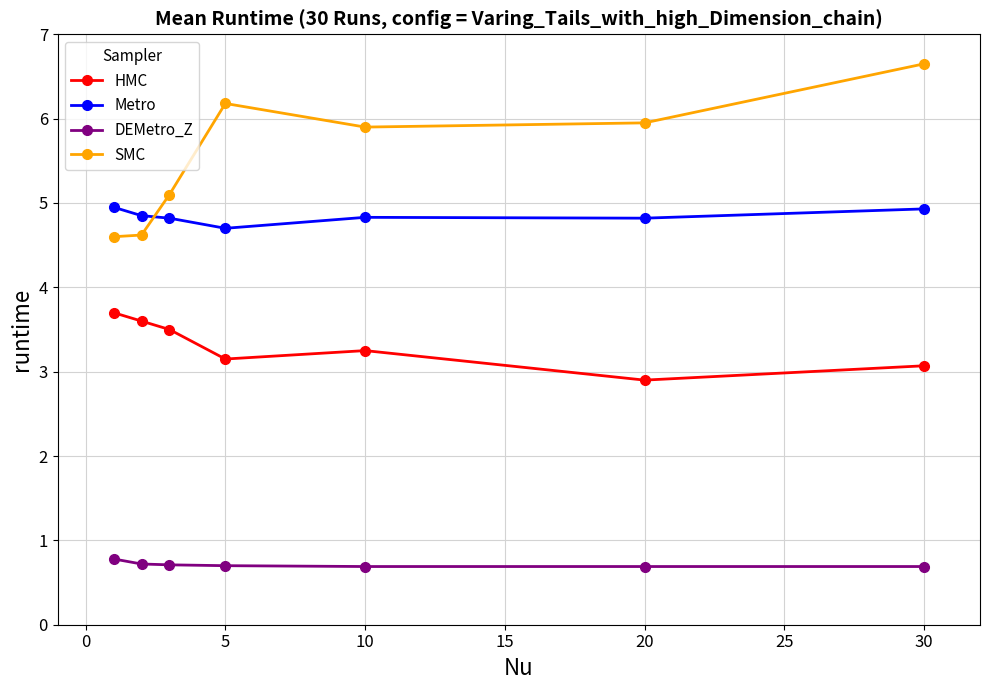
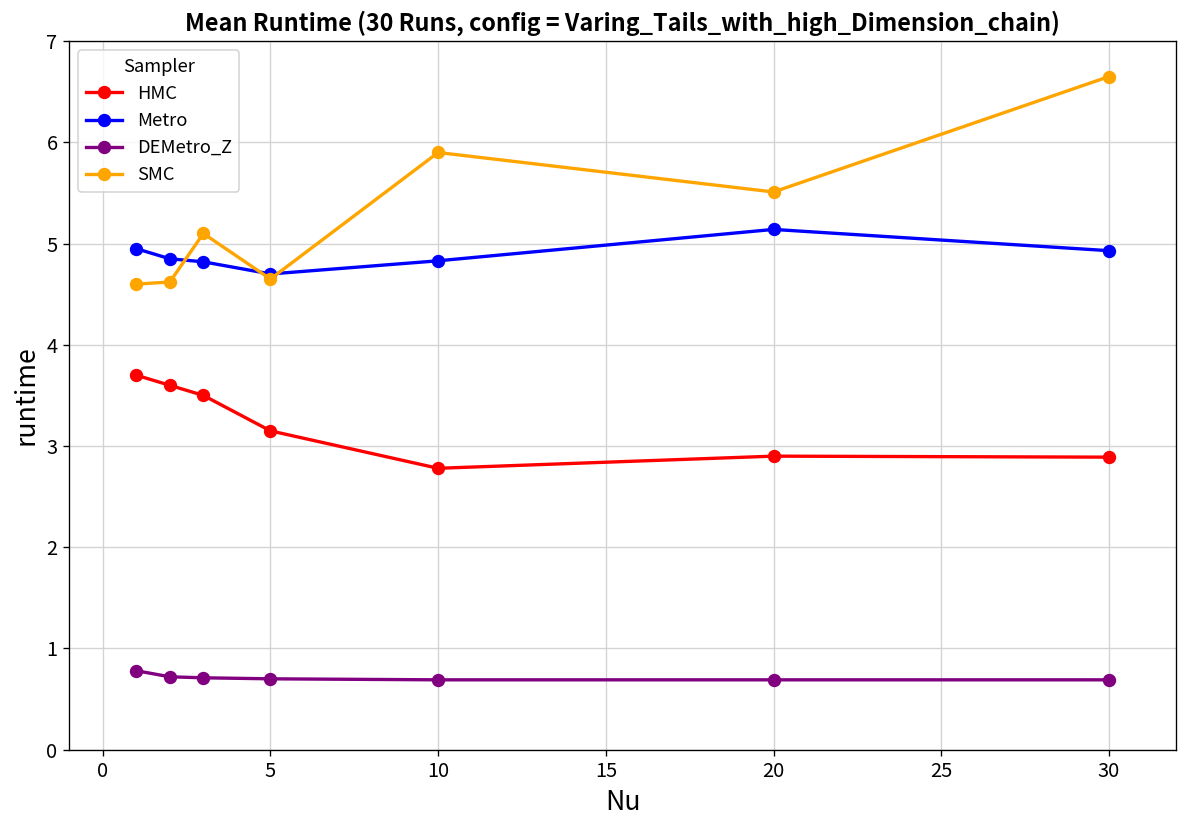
  {
    "HMC": {
      "5": 3.2,
-     "10": 3.3,
+     "10": 2.8,
      "20": 2.9,
-     "30": 3.1
+     "30": 2.9
    },
    "Metro": {
      "5": 4.7,
      "10": 4.8,
-     "20": 4.8,
+     "20": 5.1,
      "30": 4.9
    },
    "DEMetro_Z": {
      "5": 0.7,
      "10": 0.7,
      "20": 0.7,
      "30": 0.7
    },
    "SMC": {
-     "5": 6.2,
+     "5": 4.7,
      "10": 5.9,
-     "20": 6.0,
+     "20": 5.5,
      "30": 6.7
    }
  }
